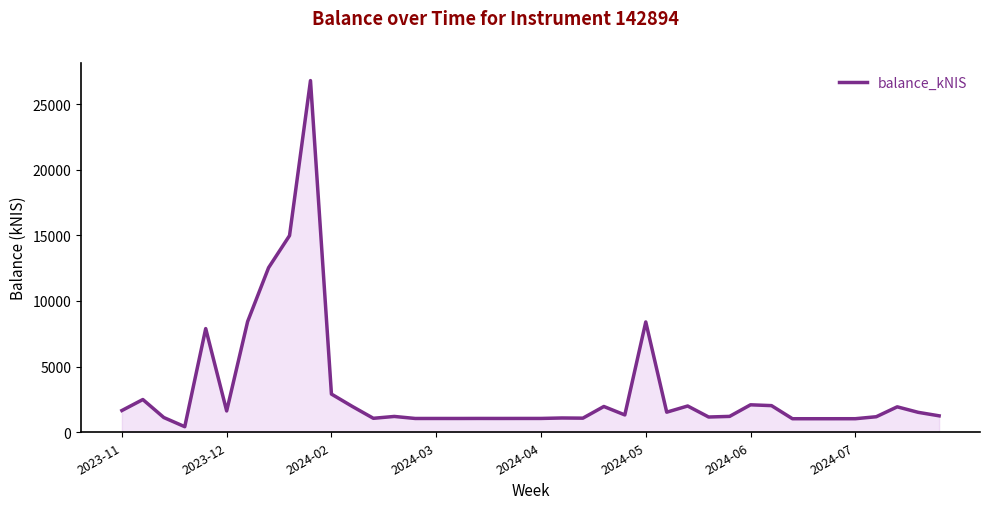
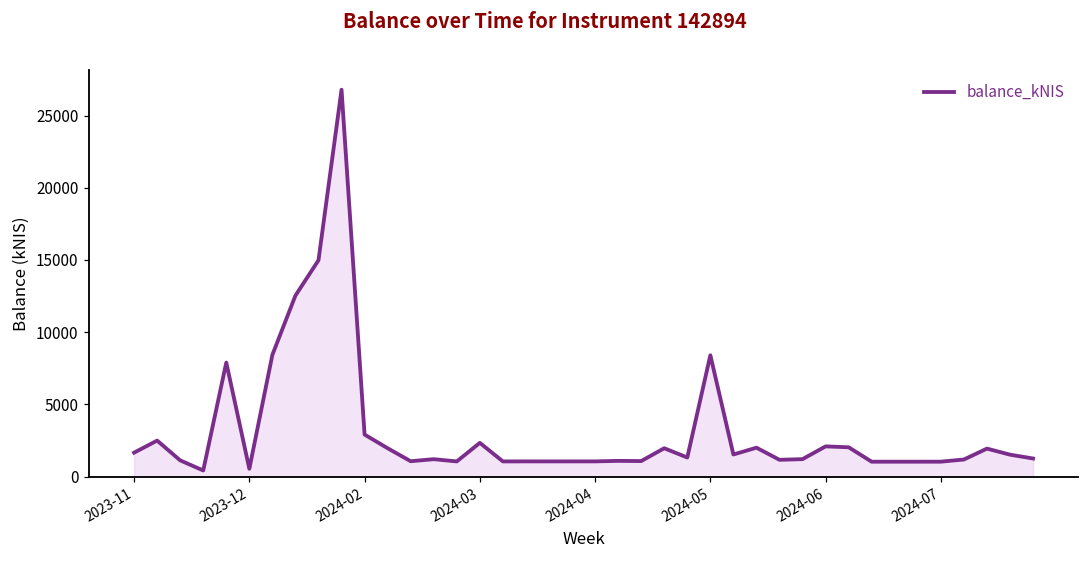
  {
    "2023-11": 1700,
-   "2023-12": 1600,
+   "2023-12": 500,
    "2024-02": 2900,
-   "2024-03": 1100,
+   "2024-03": 2300,
    "2024-04": 1100,
    "2024-05": 8400,
    "2024-06": 2100,
    "2024-07": 1000
  }
